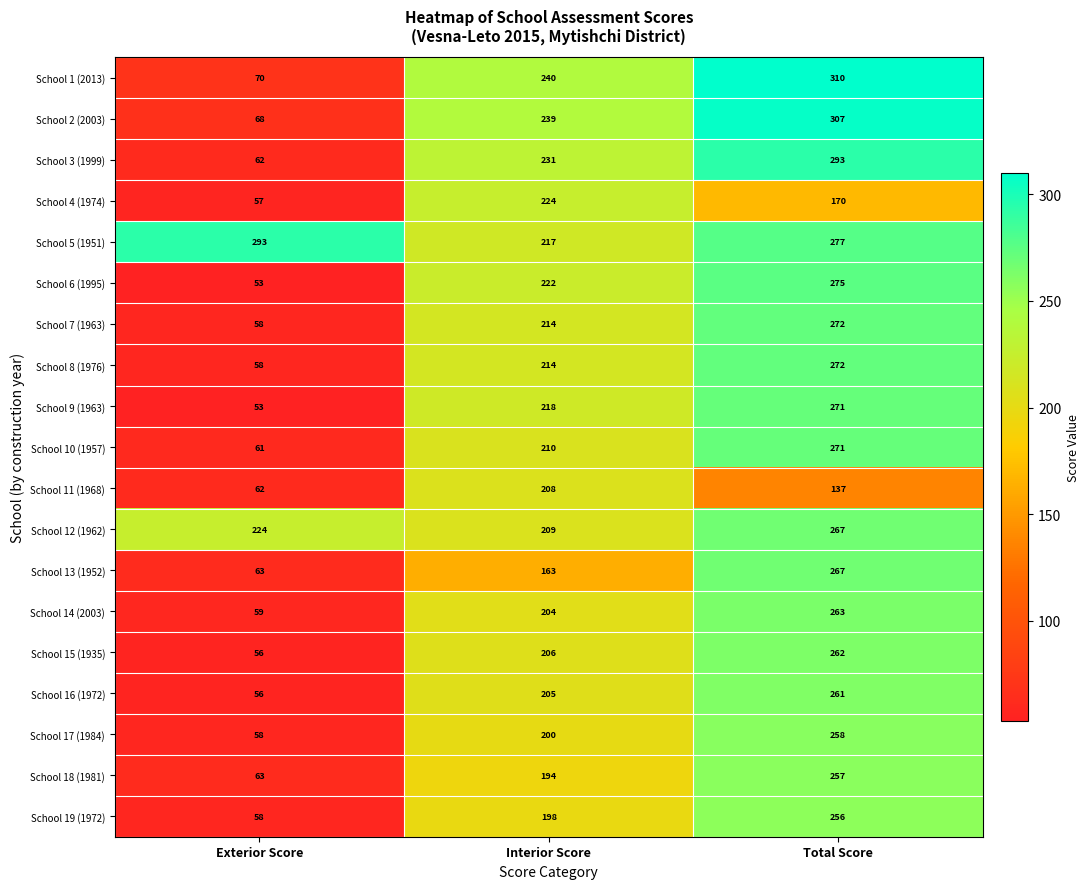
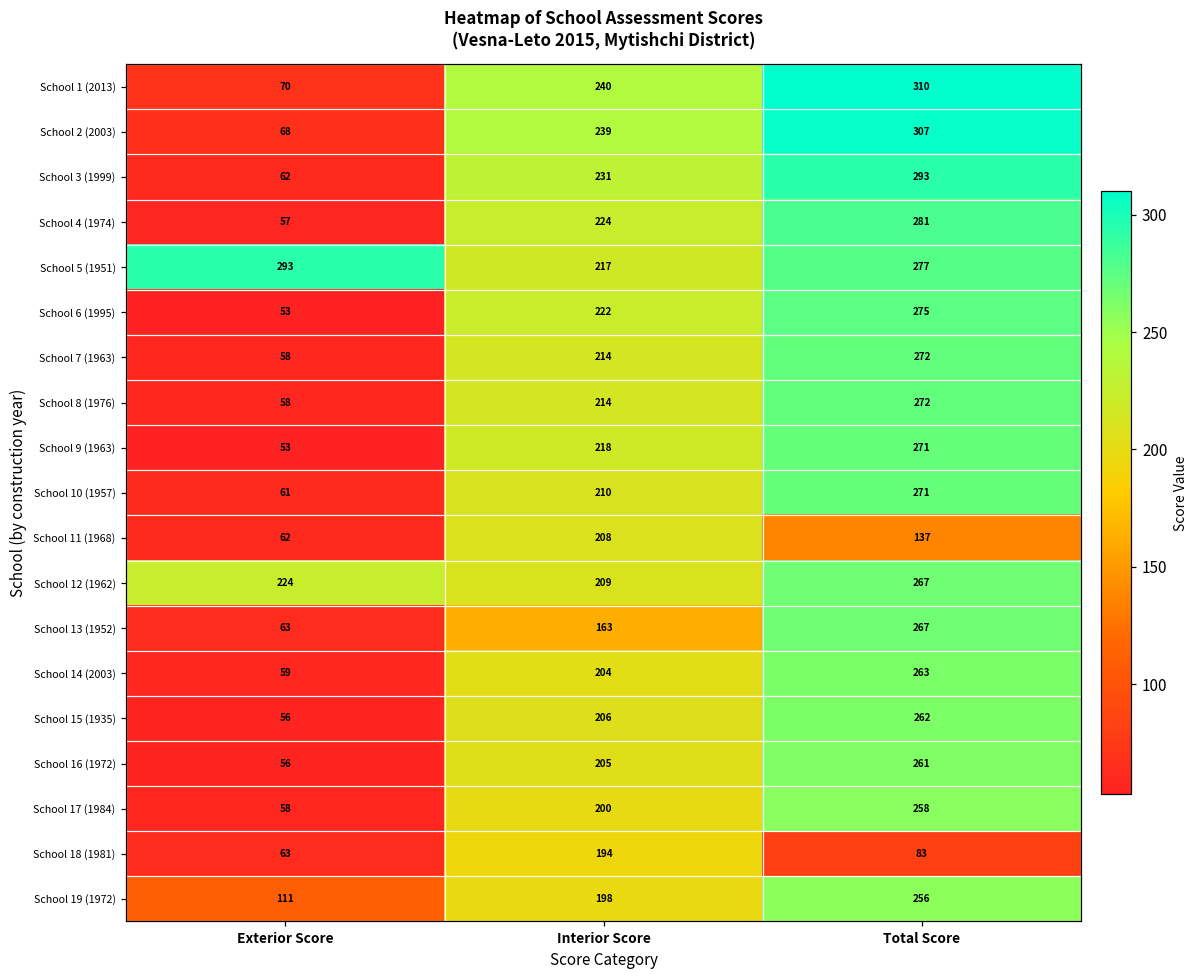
  {
    "School 1 (2013)": {
      "Exterior Score": 70,
      "Interior Score": 240,
      "Total Score": 310
    },
    "School 2 (2003)": {
      "Exterior Score": 68,
      "Interior Score": 239,
      "Total Score": 307
    },
    "School 3 (1999)": {
      "Exterior Score": 62,
      "Interior Score": 231,
      "Total Score": 293
    },
    "School 4 (1974)": {
      "Exterior Score": 57,
      "Interior Score": 224,
-     "Total Score": 170
+     "Total Score": 281
    },
    "School 5 (1951)": {
      "Exterior Score": 293,
      "Interior Score": 217,
      "Total Score": 277
    },
    "School 6 (1995)": {
      "Exterior Score": 53,
      "Interior Score": 222,
      "Total Score": 275
    },
    "School 7 (1963)": {
      "Exterior Score": 58,
      "Interior Score": 214,
      "Total Score": 272
    },
    "School 8 (1976)": {
      "Exterior Score": 58,
      "Interior Score": 214,
      "Total Score": 272
    },
    "School 9 (1963)": {
      "Exterior Score": 53,
      "Interior Score": 218,
      "Total Score": 271
    },
    "School 10 (1957)": {
      "Exterior Score": 61,
      "Interior Score": 210,
      "Total Score": 271
    },
    "School 11 (1968)": {
      "Exterior Score": 62,
      "Interior Score": 208,
      "Total Score": 137
    },
    "School 12 (1962)": {
      "Exterior Score": 224,
      "Interior Score": 209,
      "Total Score": 267
    },
    "School 13 (1952)": {
      "Exterior Score": 63,
      "Interior Score": 163,
      "Total Score": 267
    },
    "School 14 (2003)": {
      "Exterior Score": 59,
      "Interior Score": 204,
      "Total Score": 263
    },
    "School 15 (1935)": {
      "Exterior Score": 56,
      "Interior Score": 206,
      "Total Score": 262
    },
    "School 16 (1972)": {
      "Exterior Score": 56,
      "Interior Score": 205,
      "Total Score": 261
    },
    "School 17 (1984)": {
      "Exterior Score": 58,
      "Interior Score": 200,
      "Total Score": 258
    },
    "School 18 (1981)": {
      "Exterior Score": 63,
      "Interior Score": 194,
-     "Total Score": 257
+     "Total Score": 83
    },
    "School 19 (1972)": {
-     "Exterior Score": 58,
+     "Exterior Score": 111,
      "Interior Score": 198,
      "Total Score": 256
    }
  }
